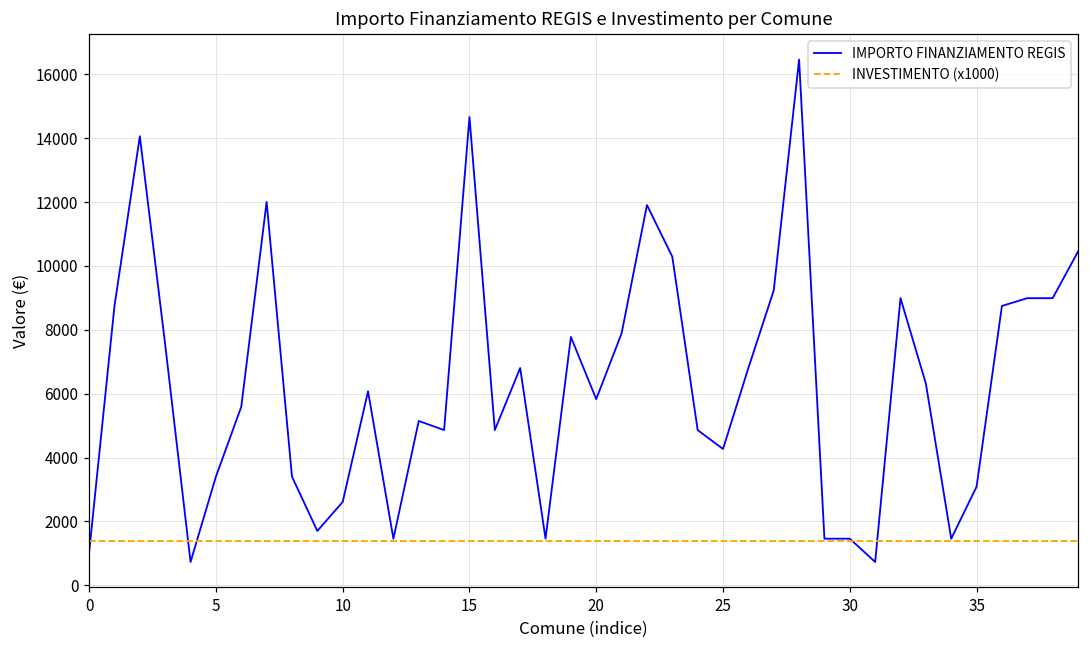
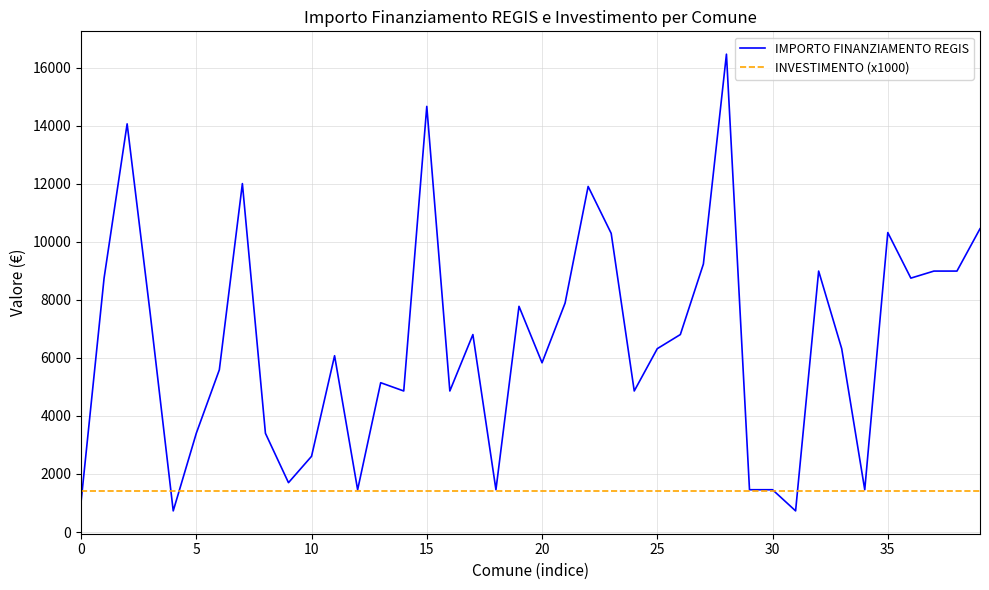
  {
    "IMPORTO FINANZIAMENTO REGIS": {
      "0": 1000,
      "5": 3400,
      "10": 2600,
      "15": 14700,
      "20": 5800,
-     "25": 4300,
-     "35": 3100
+     "25": 6300,
+     "35": 10300
    },
    "INVESTIMENTO (x1000)": {
      "0": 1400,
      "5": 1400,
      "10": 1400,
      "15": 1400,
      "20": 1400,
      "25": 1400,
      "35": 1400
    }
  }
